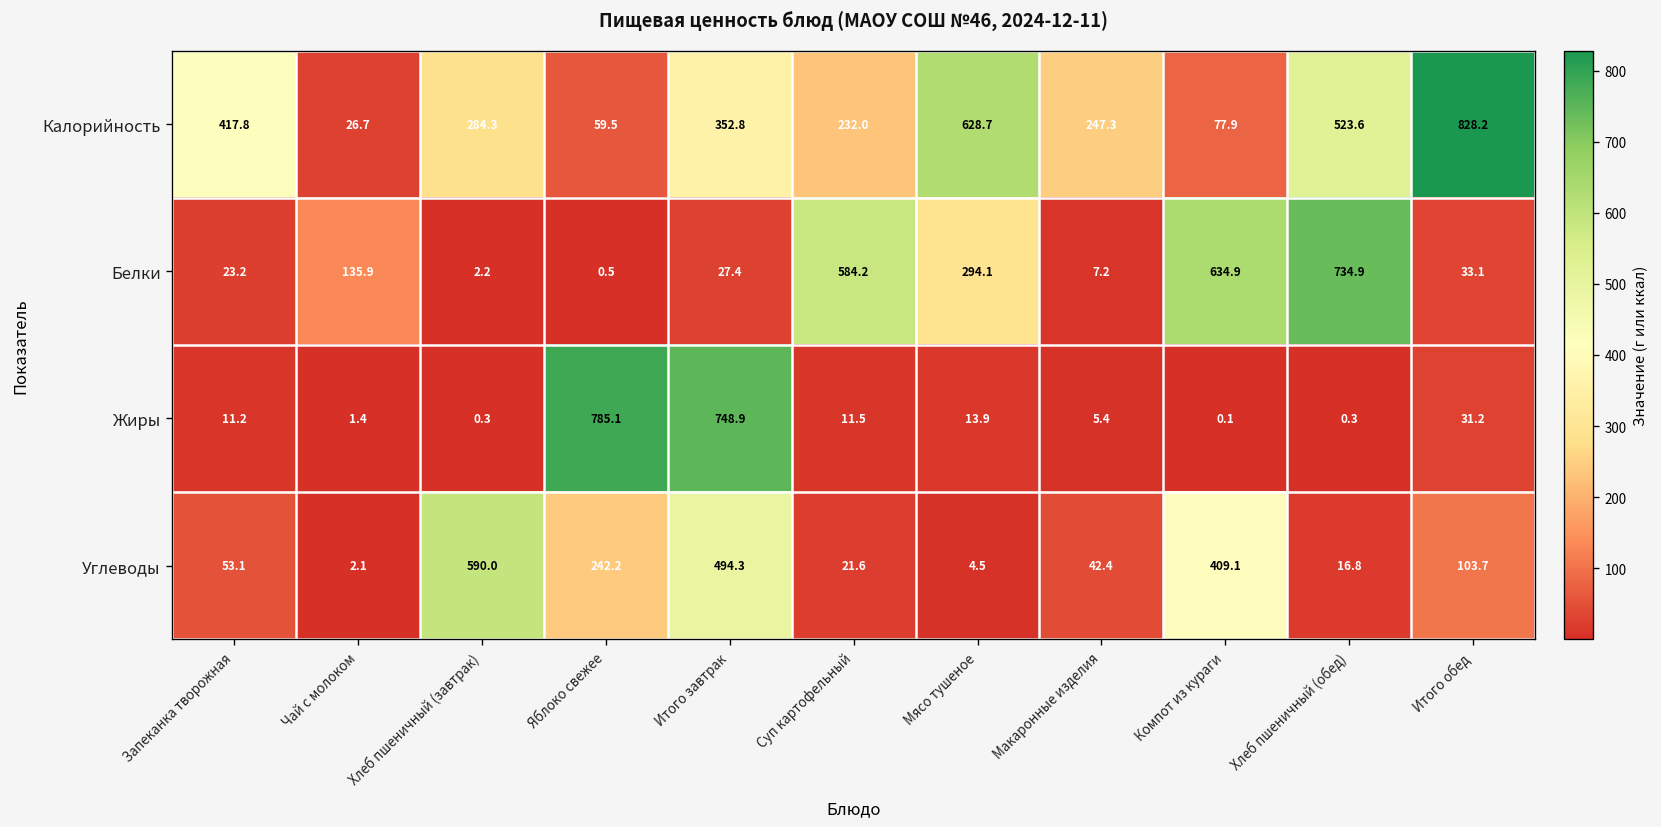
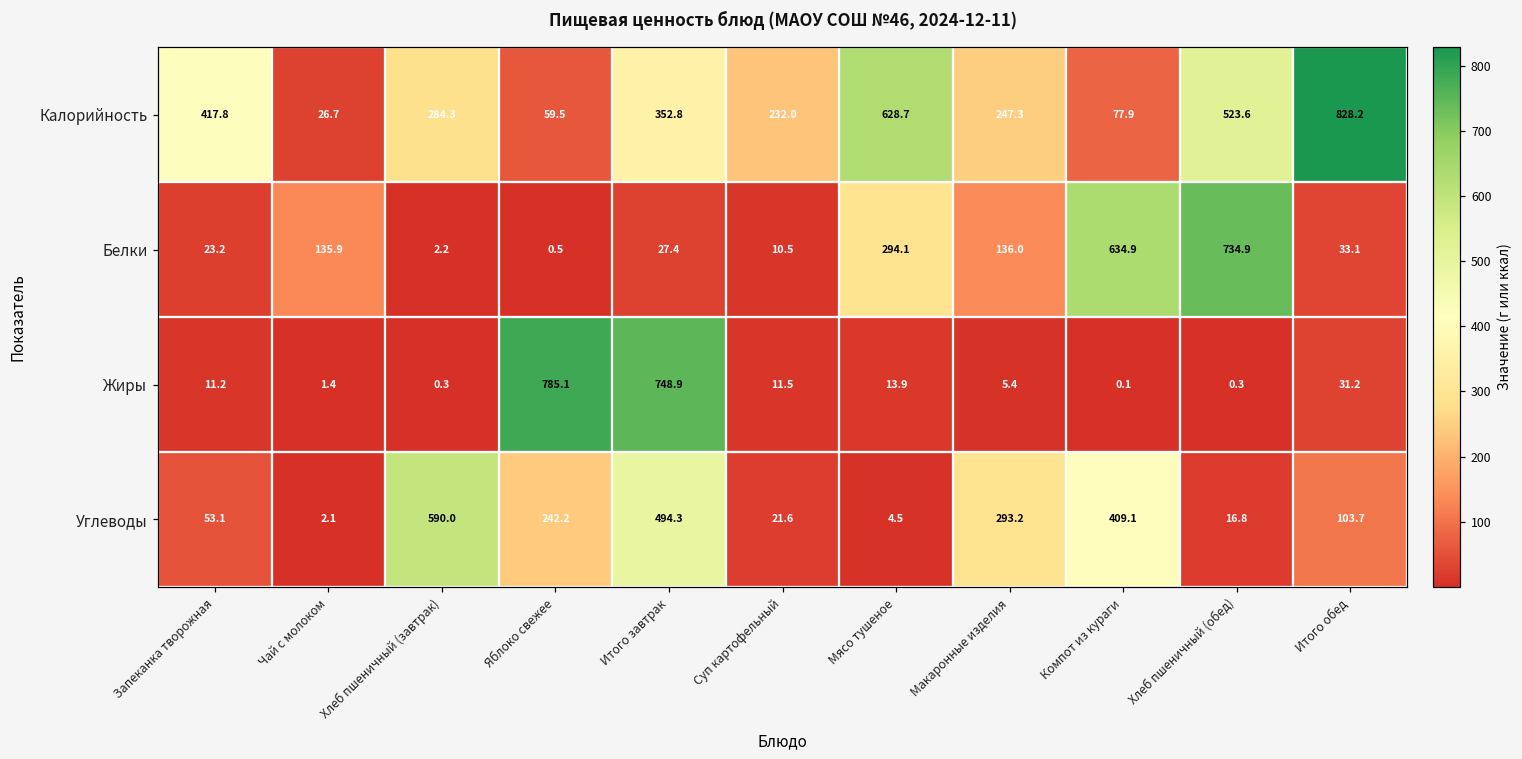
  {
    "Калорийность": {
      "Запеканка творожная": 417.8,
      "Чай с молоком": 26.7,
      "Хлеб пшеничный (завтрак)": 284.3,
      "Яблоко свежее": 59.5,
      "Итого завтрак": 352.8,
      "Суп картофельный": 232.0,
      "Мясо тушеное": 628.7,
      "Макаронные изделия": 247.3,
      "Компот из кураги": 77.9,
      "Хлеб пшеничный (обед)": 523.6,
      "Итого обед": 828.2
    },
    "Белки": {
      "Запеканка творожная": 23.2,
      "Чай с молоком": 135.9,
      "Хлеб пшеничный (завтрак)": 2.2,
      "Яблоко свежее": 0.5,
      "Итого завтрак": 27.4,
-     "Суп картофельный": 584.2,
+     "Суп картофельный": 10.5,
      "Мясо тушеное": 294.1,
-     "Макаронные изделия": 7.2,
+     "Макаронные изделия": 136.0,
      "Компот из кураги": 634.9,
      "Хлеб пшеничный (обед)": 734.9,
      "Итого обед": 33.1
    },
    "Жиры": {
      "Запеканка творожная": 11.2,
      "Чай с молоком": 1.4,
      "Хлеб пшеничный (завтрак)": 0.3,
      "Яблоко свежее": 785.1,
      "Итого завтрак": 748.9,
      "Суп картофельный": 11.5,
      "Мясо тушеное": 13.9,
      "Макаронные изделия": 5.4,
      "Компот из кураги": 0.1,
      "Хлеб пшеничный (обед)": 0.3,
      "Итого обед": 31.2
    },
    "Углеводы": {
      "Запеканка творожная": 53.1,
      "Чай с молоком": 2.1,
      "Хлеб пшеничный (завтрак)": 590.0,
      "Яблоко свежее": 242.2,
      "Итого завтрак": 494.3,
      "Суп картофельный": 21.6,
      "Мясо тушеное": 4.5,
-     "Макаронные изделия": 42.4,
+     "Макаронные изделия": 293.2,
      "Компот из кураги": 409.1,
      "Хлеб пшеничный (обед)": 16.8,
      "Итого обед": 103.7
    }
  }
